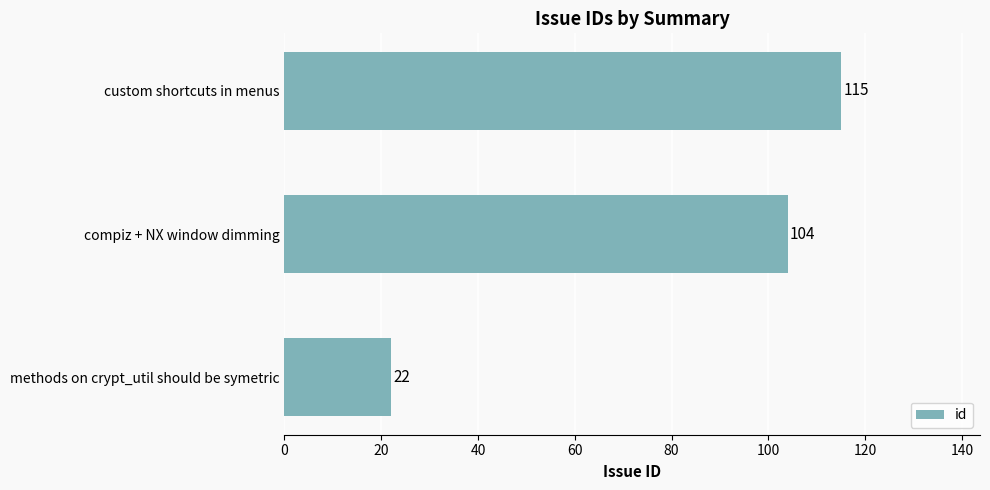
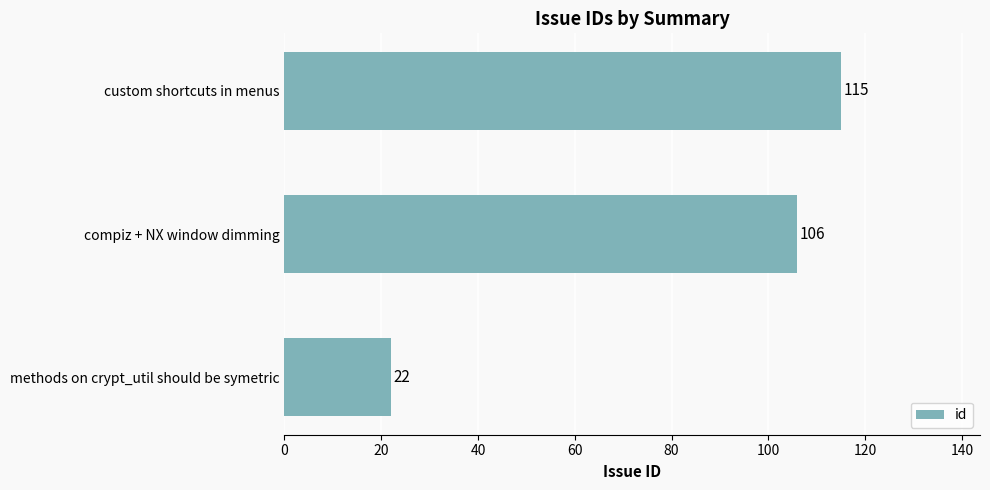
  {
    "custom shortcuts in menus": 115,
-   "compiz + NX window dimming": 104,
+   "compiz + NX window dimming": 106,
    "methods on crypt_util should be symetric": 22
  }
